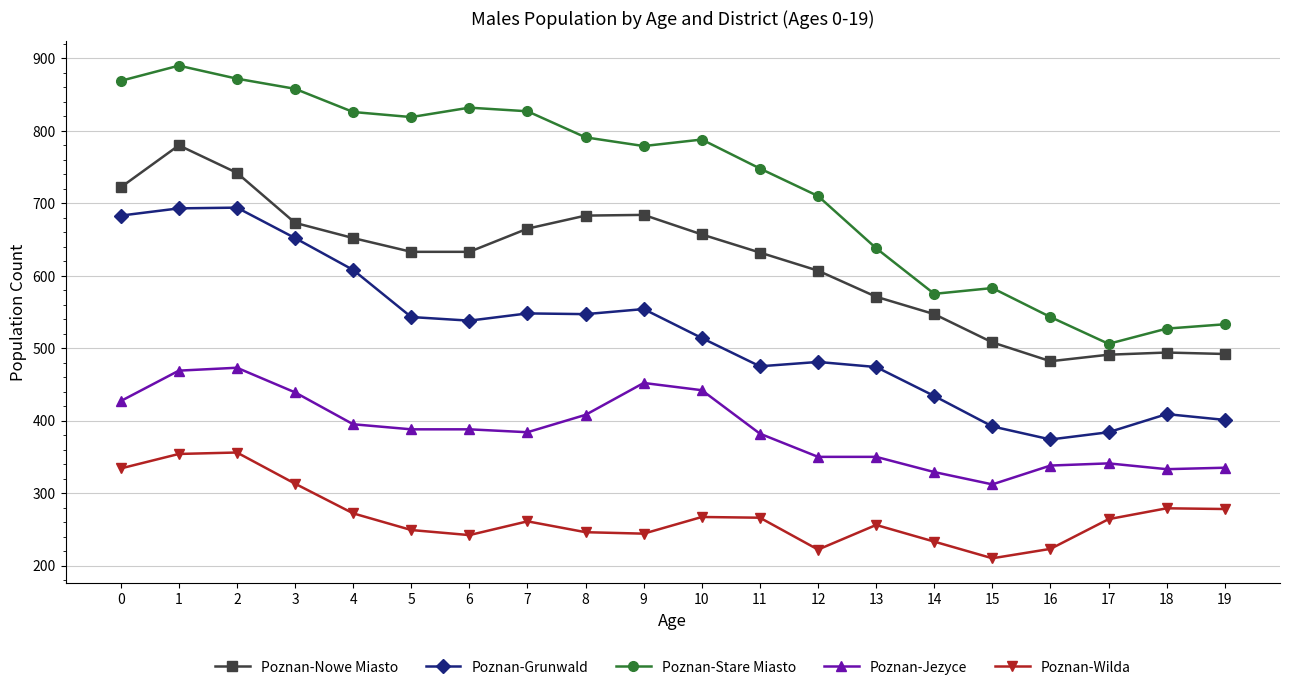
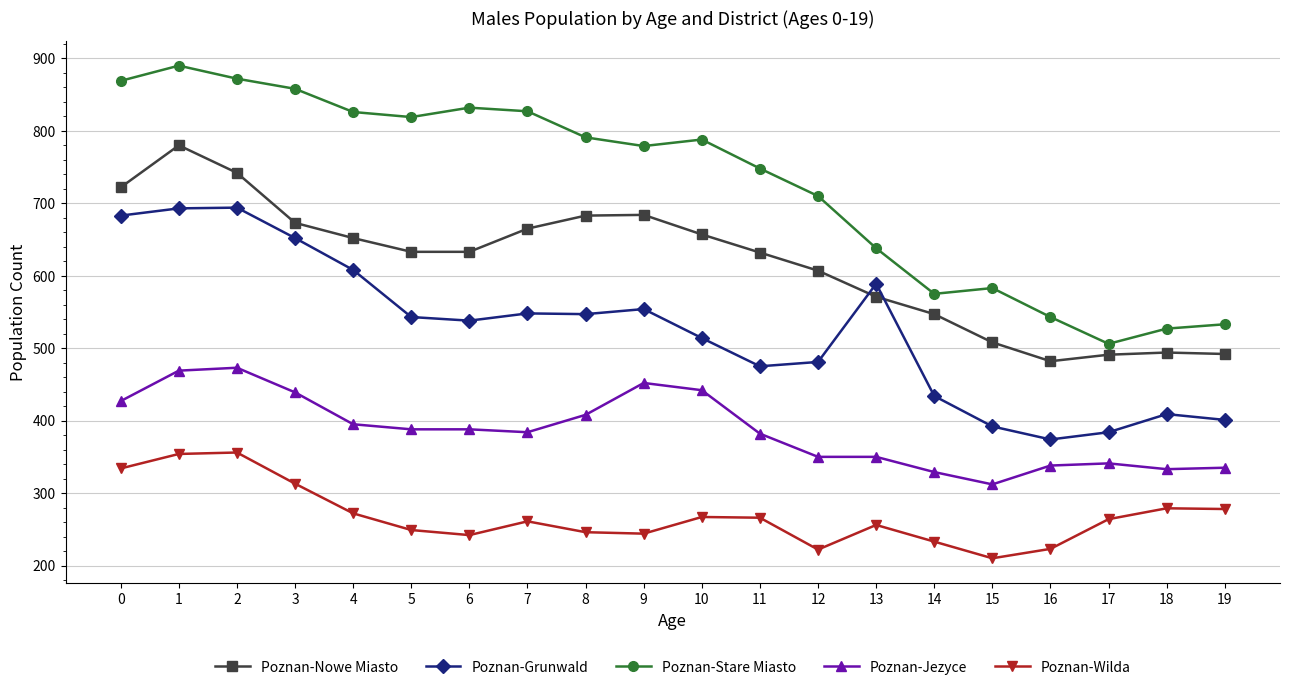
  {
    "Poznan-Nowe Miasto": {
      "0": 720,
      "1": 780,
      "2": 740,
      "3": 670,
      "4": 650,
      "5": 630,
      "6": 630,
      "7": 670,
      "8": 680,
      "9": 680,
      "10": 660,
      "11": 630,
      "12": 610,
      "13": 570,
      "14": 550,
      "15": 510,
      "16": 480,
      "17": 490,
      "18": 490,
      "19": 490
    },
    "Poznan-Grunwald": {
      "0": 680,
      "1": 690,
      "2": 690,
      "3": 650,
      "4": 610,
      "5": 540,
      "6": 540,
      "7": 550,
      "8": 550,
      "9": 550,
      "10": 510,
      "11": 480,
      "12": 480,
-     "13": 470,
+     "13": 590,
      "14": 430,
      "15": 390,
      "16": 370,
      "17": 380,
      "18": 410,
      "19": 400
    },
    "Poznan-Stare Miasto": {
      "0": 870,
      "1": 890,
      "2": 870,
      "3": 860,
      "4": 830,
      "5": 820,
      "6": 830,
      "7": 830,
      "8": 790,
      "9": 780,
      "10": 790,
      "11": 750,
      "12": 710,
      "13": 640,
      "14": 580,
      "15": 580,
      "16": 540,
      "17": 510,
      "18": 530,
      "19": 530
    },
    "Poznan-Jezyce": {
      "0": 430,
      "1": 470,
      "2": 470,
      "3": 440,
      "4": 400,
      "5": 390,
      "6": 390,
      "7": 380,
      "8": 410,
      "9": 450,
      "10": 440,
      "11": 380,
      "12": 350,
      "13": 350,
      "14": 330,
      "15": 310,
      "16": 340,
      "17": 340,
      "18": 330,
      "19": 340
    },
    "Poznan-Wilda": {
      "0": 330,
      "1": 350,
      "2": 360,
      "3": 310,
      "4": 270,
      "5": 250,
      "6": 240,
      "7": 260,
      "8": 250,
      "9": 240,
      "10": 270,
      "11": 270,
      "12": 220,
      "13": 260,
      "14": 230,
      "15": 210,
      "16": 220,
      "17": 260,
      "18": 280,
      "19": 280
    }
  }
